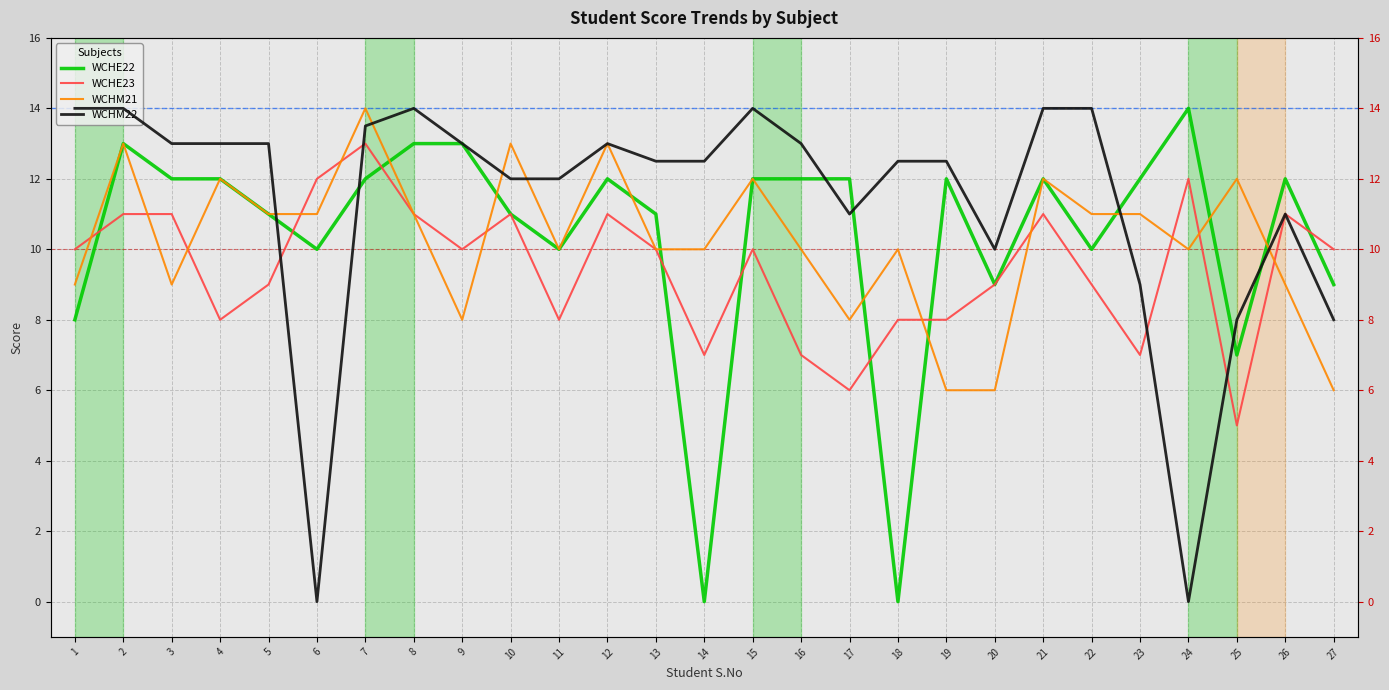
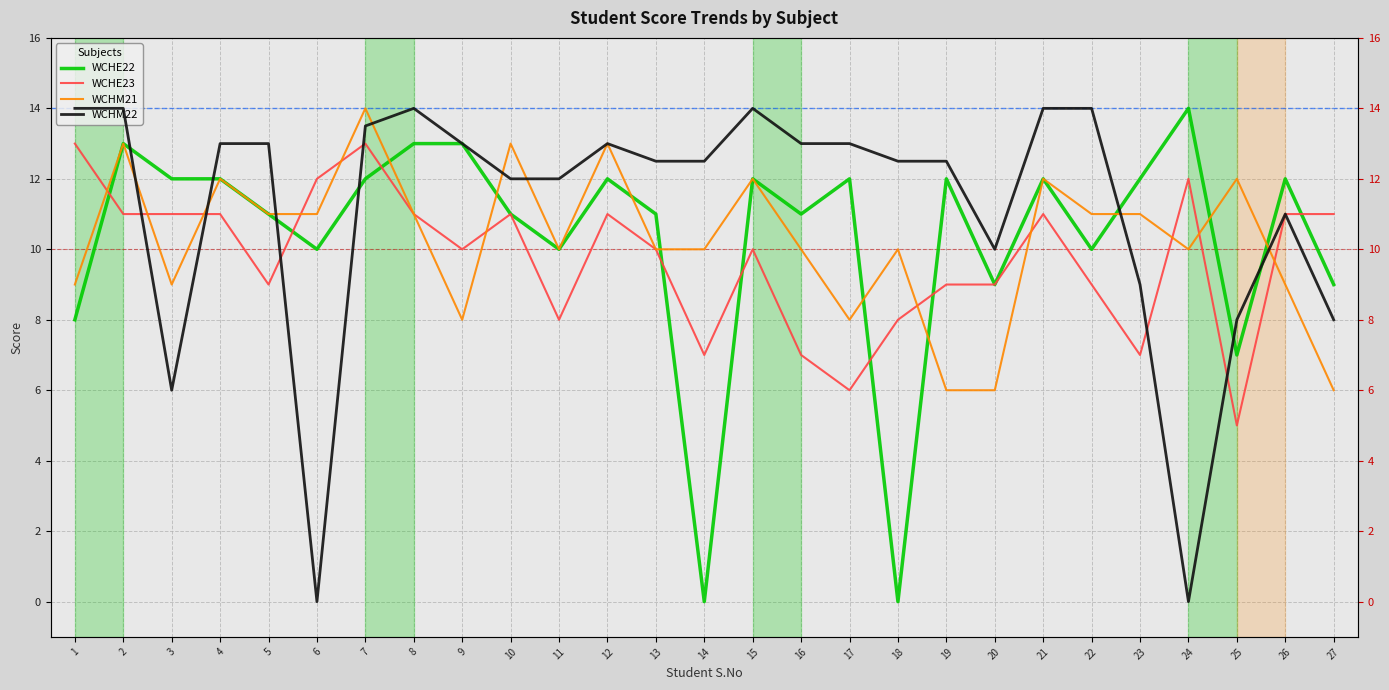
  {
    "WCHE22": {
      "1": 8,
      "3": 12,
      "6": 10,
      "7": 12,
      "8": 13,
      "12": 12,
      "13": 11,
      "14": 0,
-     "16": 12,
+     "16": 11,
      "17": 12,
      "18": 0,
      "19": 12,
      "22": 10,
      "23": 12,
      "24": 14,
      "25": 7,
      "26": 12,
      "27": 9
    },
    "WCHE23": {
-     "1": 10,
+     "1": 13,
      "2": 11,
      "3": 11,
-     "4": 8,
+     "4": 11,
      "5": 9,
      "6": 12,
      "7": 13,
      "9": 10,
      "11": 8,
      "12": 11,
      "14": 7,
      "15": 10,
      "16": 7,
      "17": 6,
      "18": 8,
-     "19": 8,
+     "19": 9,
      "21": 11,
      "22": 9,
      "23": 7,
      "24": 12,
      "25": 5,
-     "27": 10
+     "27": 11
    },
    "WCHM21": {
      "1": 9,
      "3": 9,
      "6": 11,
      "7": 14,
      "9": 8,
      "10": 13,
      "14": 10,
      "16": 10,
      "17": 8,
      "18": 10,
      "19": 6,
      "20": 6,
      "22": 11,
      "23": 11,
      "24": 10,
      "25": 12,
      "26": 9,
      "27": 6
    },
    "WCHM22": {
-     "3": 13,
+     "3": 6,
      "4": 13,
      "5": 13,
      "6": 0,
      "7": 13.5,
      "8": 14,
      "10": 12,
      "11": 12,
      "13": 12.5,
      "14": 12.5,
      "15": 14,
      "16": 13,
-     "17": 11,
+     "17": 13,
      "18": 12.5,
      "19": 12.5,
      "20": 10,
      "21": 14,
      "22": 14,
      "23": 9,
      "24": 0,
      "25": 8,
      "27": 8
    }
  }
